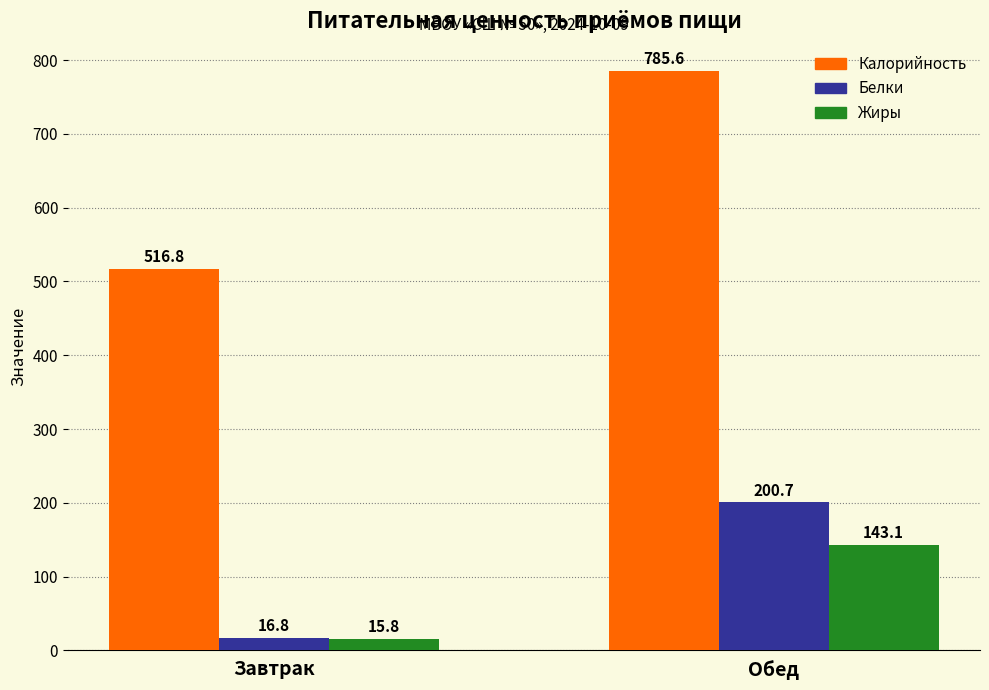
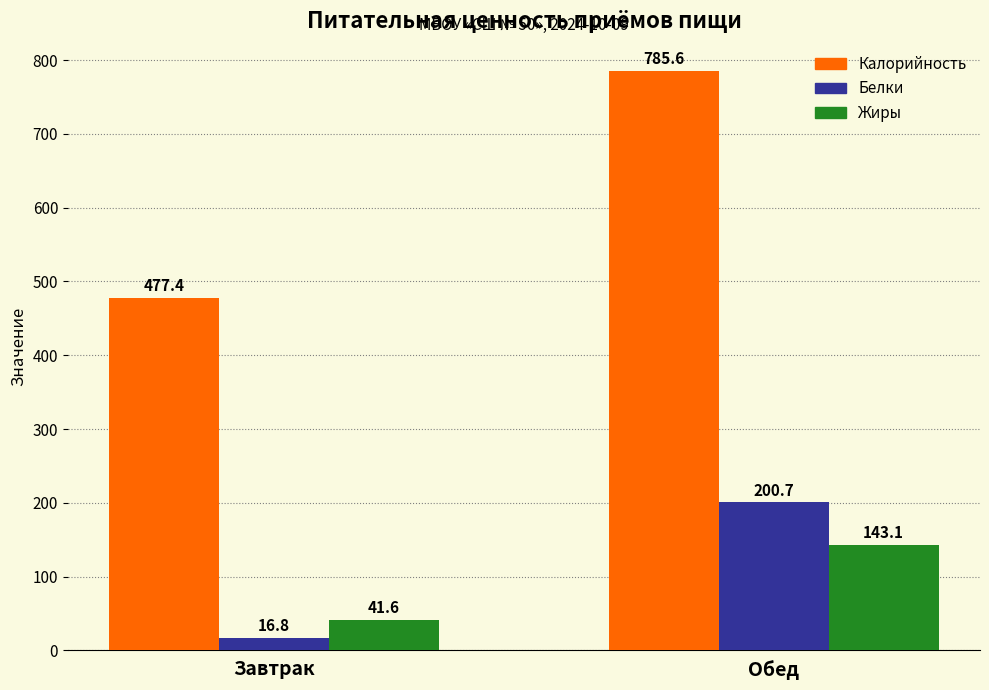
  {
    "Калорийность": {
-     "Завтрак": 516.8,
+     "Завтрак": 477.4,
      "Обед": 785.6
    },
    "Белки": {
      "Завтрак": 16.8,
      "Обед": 200.7
    },
    "Жиры": {
-     "Завтрак": 15.8,
+     "Завтрак": 41.6,
      "Обед": 143.1
    }
  }
